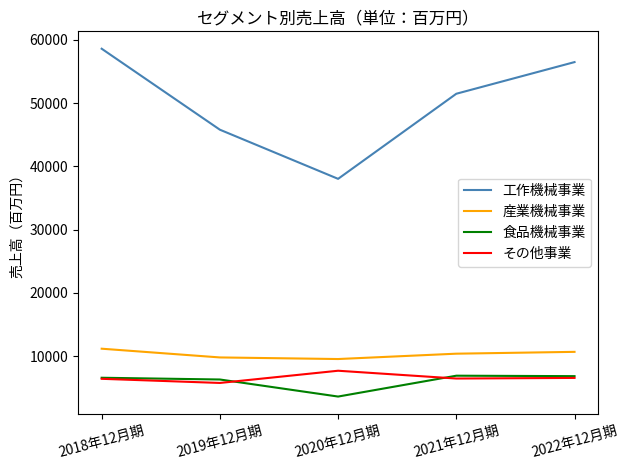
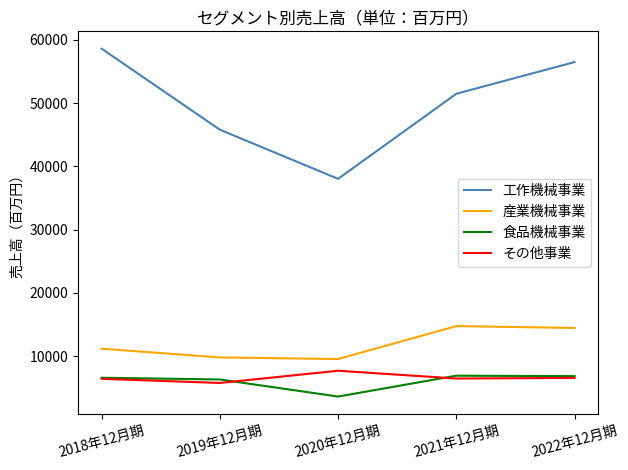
  {
    "工作機械事業": {
      "2018年12月期": 59000,
      "2019年12月期": 46000,
      "2020年12月期": 38000,
      "2021年12月期": 51000,
      "2022年12月期": 56000
    },
    "産業機械事業": {
      "2018年12月期": 11000,
      "2019年12月期": 10000,
      "2020年12月期": 10000,
-     "2021年12月期": 10000,
-     "2022年12月期": 11000
+     "2021年12月期": 15000,
+     "2022年12月期": 14000
    },
    "食品機械事業": {
      "2019年12月期": 6000,
      "2020年12月期": 4000,
      "2021年12月期": 7000
    },
    "その他事業": {
      "2019年12月期": 6000,
      "2020年12月期": 8000,
      "2021年12月期": 6000
    }
  }
